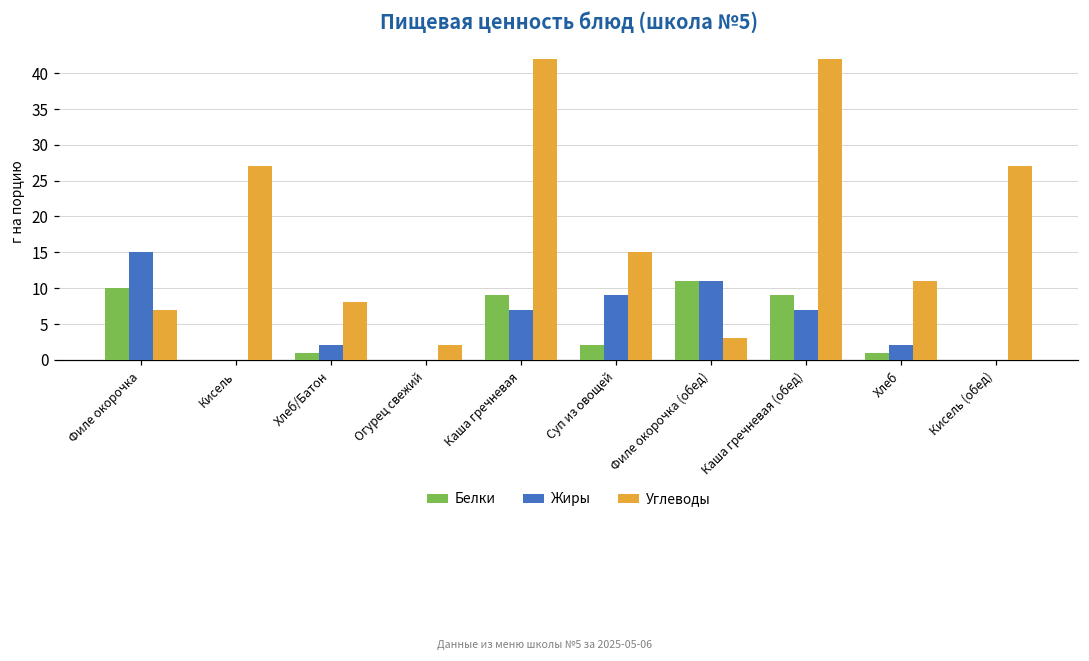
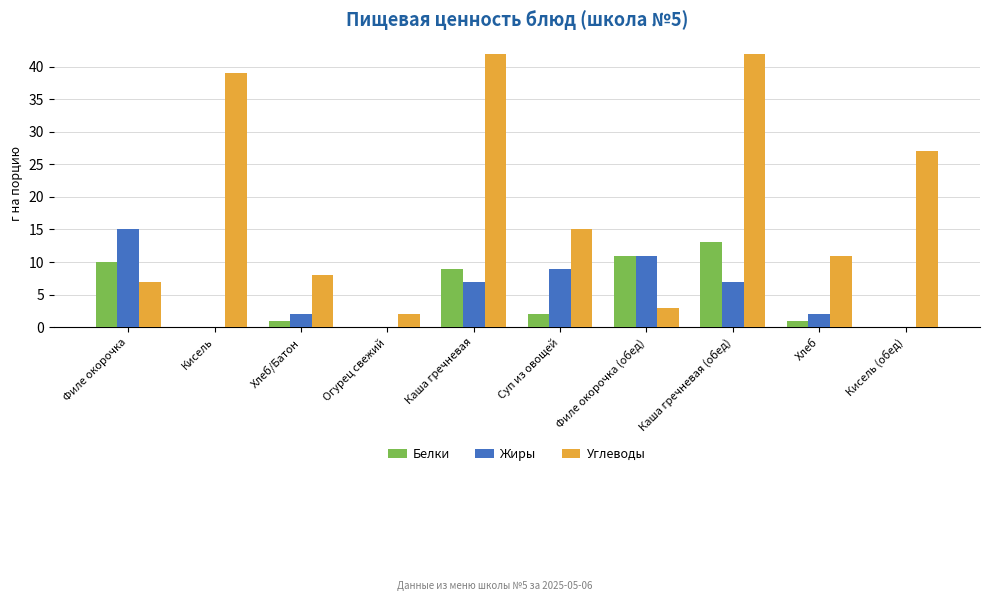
  {
    "Белки": {
      "Филе окорочка": 10,
      "Кисель": 0,
      "Хлеб/Батон": 1,
      "Огурец свежий": 0,
      "Каша гречневая": 9,
      "Суп из овощей": 2,
      "Филе окорочка (обед)": 11,
-     "Каша гречневая (обед)": 9,
+     "Каша гречневая (обед)": 13,
      "Хлеб": 1,
      "Кисель (обед)": 0
    },
    "Жиры": {
      "Филе окорочка": 15,
      "Кисель": 0,
      "Хлеб/Батон": 2,
      "Огурец свежий": 0,
      "Каша гречневая": 7,
      "Суп из овощей": 9,
      "Филе окорочка (обед)": 11,
      "Каша гречневая (обед)": 7,
      "Хлеб": 2,
      "Кисель (обед)": 0
    },
    "Углеводы": {
      "Филе окорочка": 7,
-     "Кисель": 27,
+     "Кисель": 39,
      "Хлеб/Батон": 8,
      "Огурец свежий": 2,
      "Каша гречневая": 42,
      "Суп из овощей": 15,
      "Филе окорочка (обед)": 3,
      "Каша гречневая (обед)": 42,
      "Хлеб": 11,
      "Кисель (обед)": 27
    }
  }
